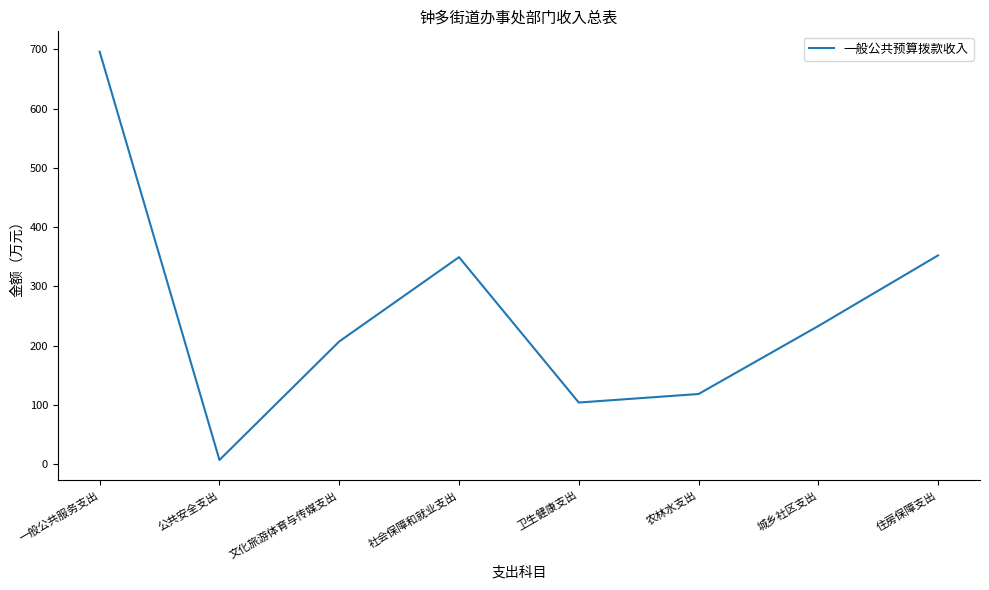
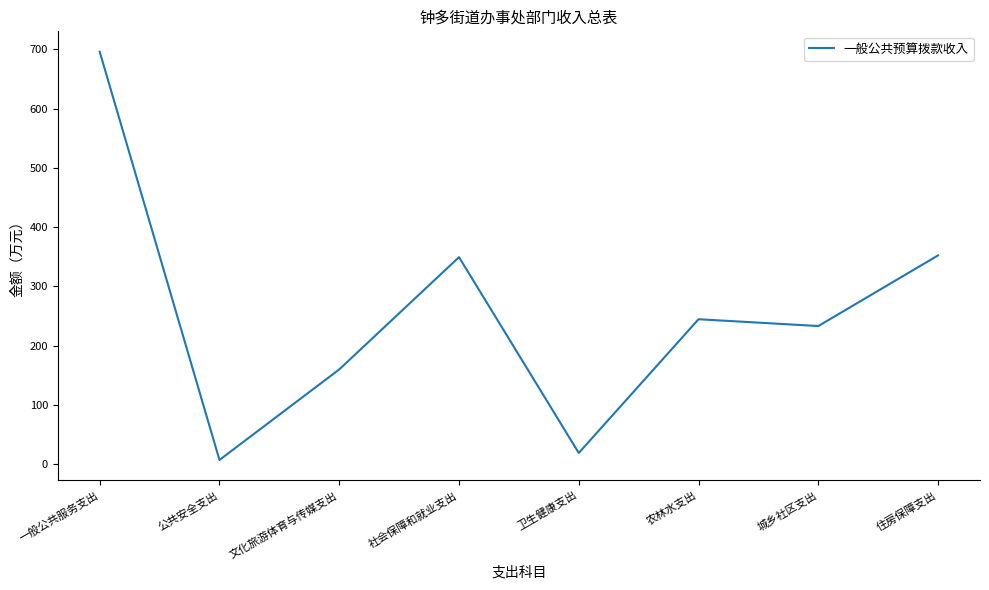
  {
    "一般公共服务支出": 700,
    "公共安全支出": 10,
-   "文化旅游体育与传媒支出": 210,
+   "文化旅游体育与传媒支出": 160,
    "社会保障和就业支出": 350,
-   "卫生健康支出": 100,
-   "农林水支出": 120,
+   "卫生健康支出": 20,
+   "农林水支出": 240,
    "城乡社区支出": 230,
    "住房保障支出": 350
  }
